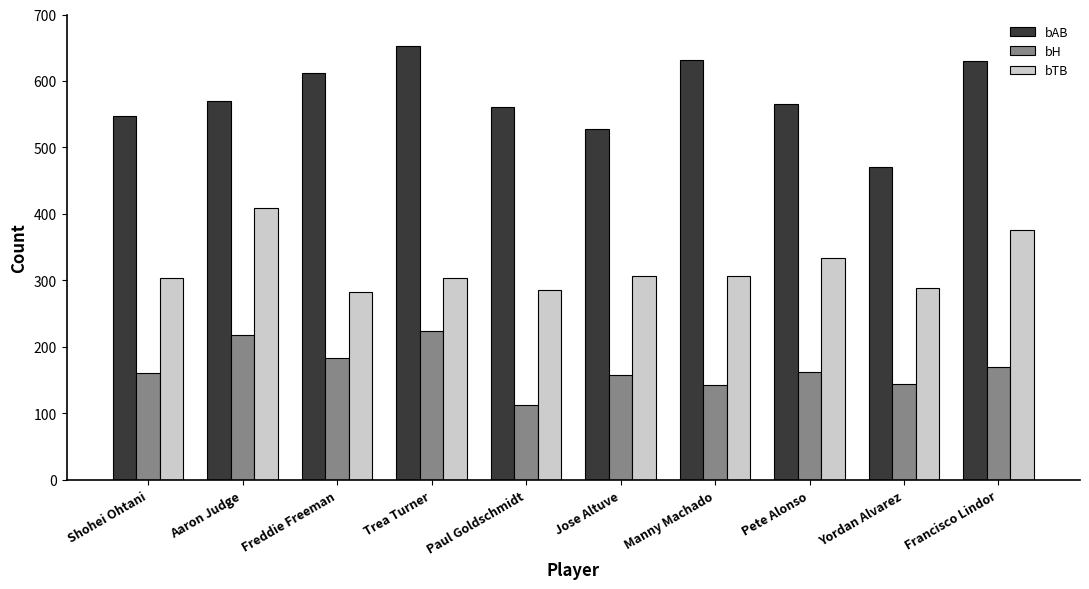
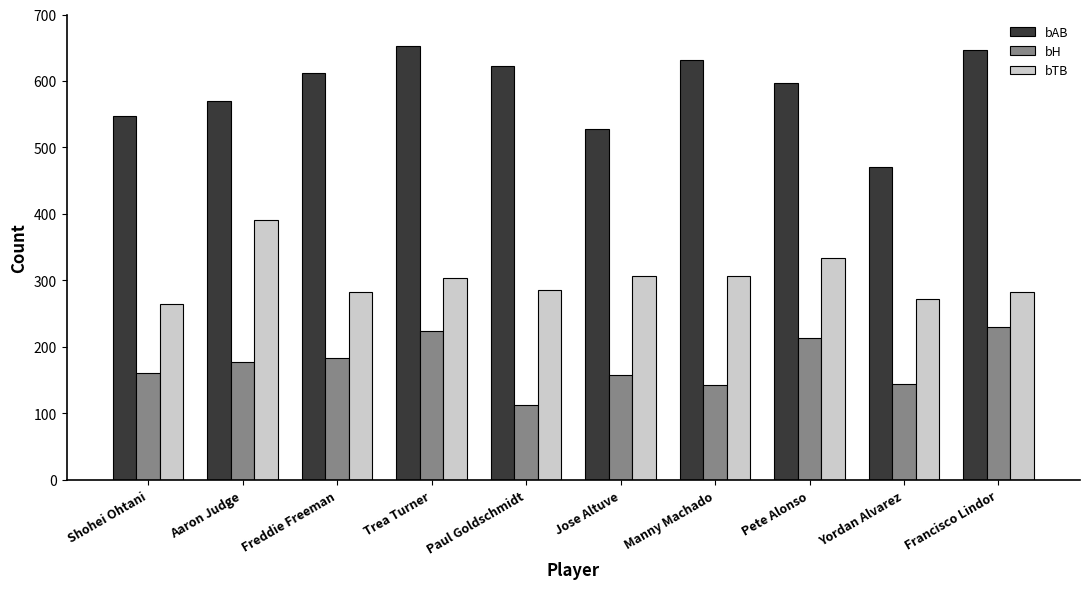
  {
    "bAB": {
      "Shohei Ohtani": 550,
      "Aaron Judge": 570,
      "Freddie Freeman": 610,
      "Trea Turner": 650,
-     "Paul Goldschmidt": 560,
+     "Paul Goldschmidt": 620,
      "Jose Altuve": 530,
      "Manny Machado": 630,
-     "Pete Alonso": 570,
+     "Pete Alonso": 600,
      "Yordan Alvarez": 470,
-     "Francisco Lindor": 630
+     "Francisco Lindor": 650
    },
    "bH": {
      "Shohei Ohtani": 160,
-     "Aaron Judge": 220,
+     "Aaron Judge": 180,
      "Freddie Freeman": 180,
      "Trea Turner": 220,
      "Paul Goldschmidt": 110,
      "Jose Altuve": 160,
      "Manny Machado": 140,
-     "Pete Alonso": 160,
+     "Pete Alonso": 210,
      "Yordan Alvarez": 140,
-     "Francisco Lindor": 170
+     "Francisco Lindor": 230
    },
    "bTB": {
-     "Shohei Ohtani": 300,
-     "Aaron Judge": 410,
+     "Shohei Ohtani": 270,
+     "Aaron Judge": 390,
      "Freddie Freeman": 280,
      "Trea Turner": 300,
      "Paul Goldschmidt": 290,
      "Jose Altuve": 310,
      "Manny Machado": 310,
      "Pete Alonso": 330,
-     "Yordan Alvarez": 290,
-     "Francisco Lindor": 380
+     "Yordan Alvarez": 270,
+     "Francisco Lindor": 280
    }
  }
